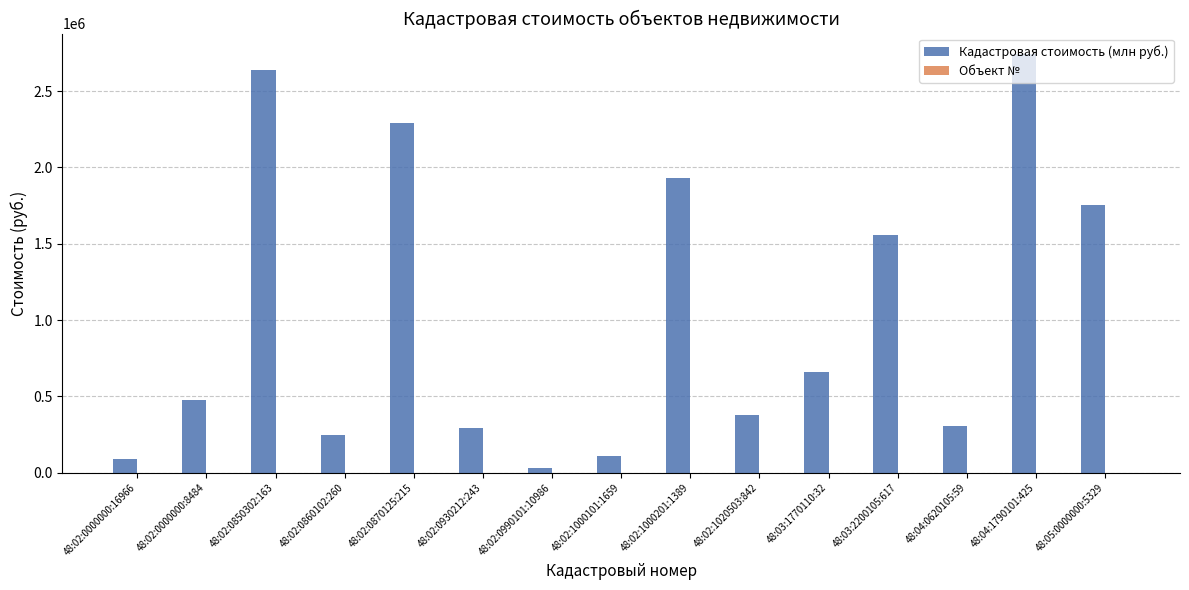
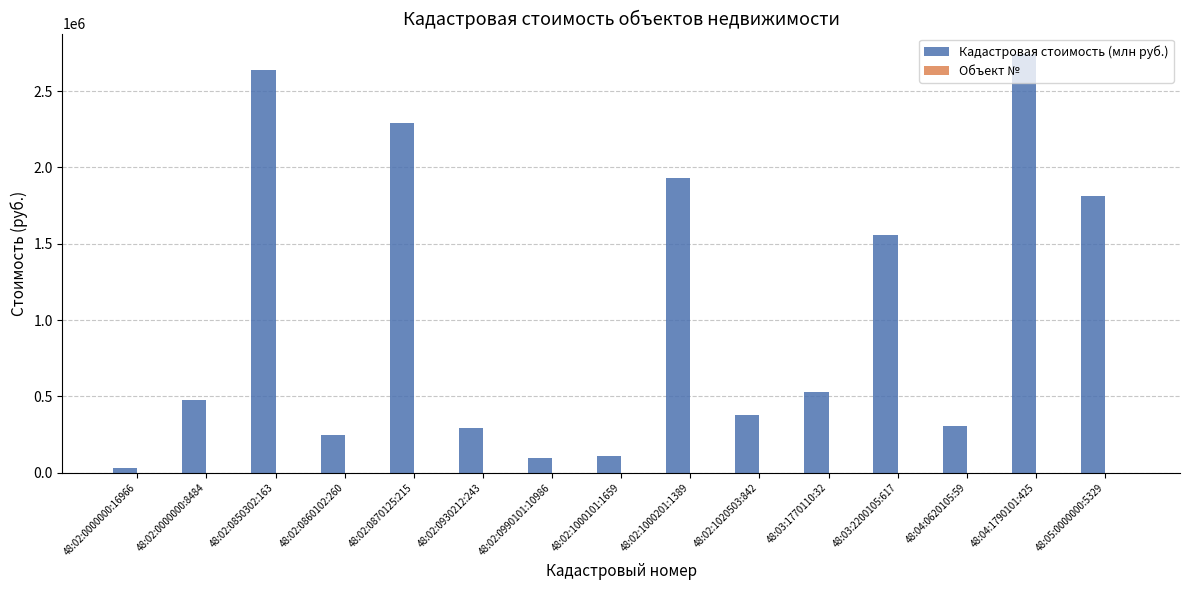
  {
    "Кадастровая стоимость (млн руб.)": {
-     "48:02:0000000:16966": 90000,
+     "48:02:0000000:16966": 30000,
      "48:02:0000000:8484": 470000,
      "48:02:0850302:163": 2640000,
      "48:02:0860102:260": 250000,
      "48:02:0870125:215": 2290000,
      "48:02:0930212:243": 290000,
-     "48:02:0990101:10986": 30000,
+     "48:02:0990101:10986": 90000,
      "48:02:1000101:1659": 110000,
      "48:02:1000201:1389": 1930000,
      "48:02:1020503:842": 380000,
-     "48:03:1770110:32": 660000,
+     "48:03:1770110:32": 530000,
      "48:03:2200105:617": 1560000,
      "48:04:0620105:59": 310000,
-     "48:05:0000000:5329": 1760000
+     "48:05:0000000:5329": 1810000
    }
  }
